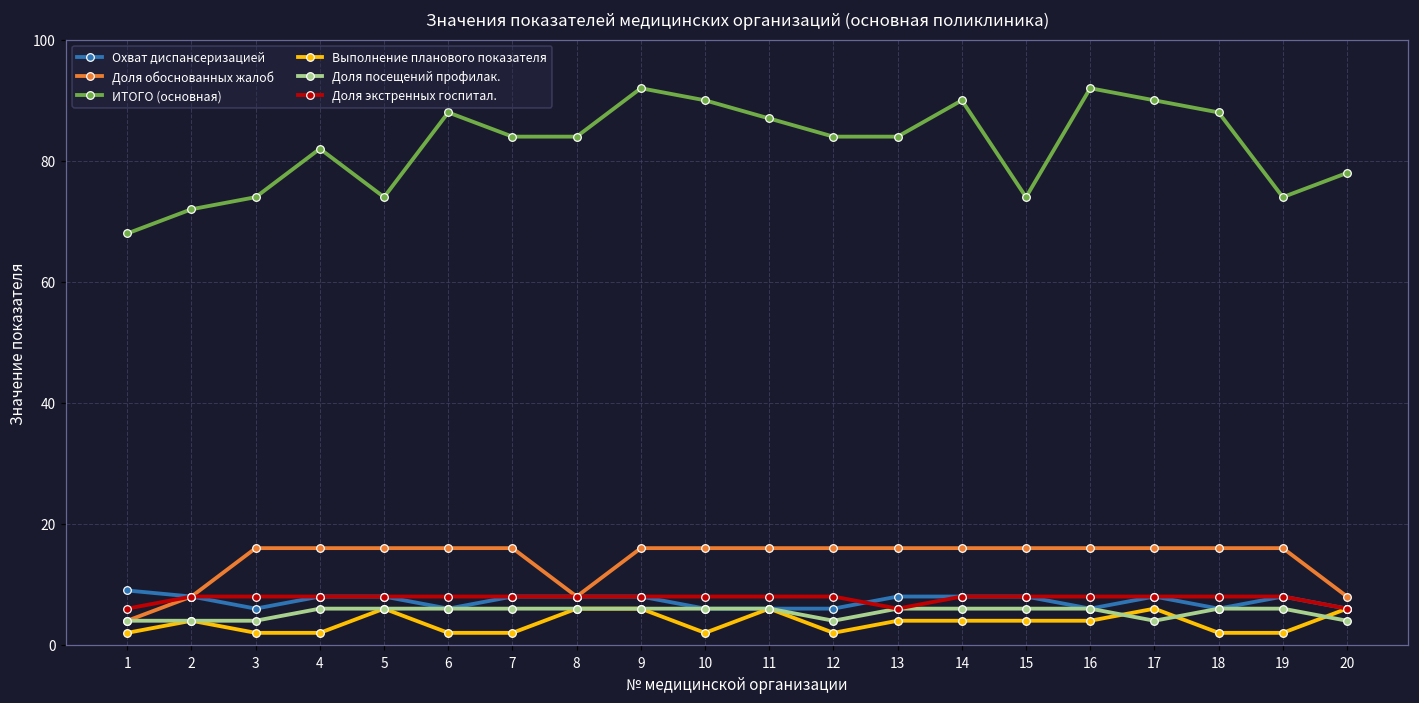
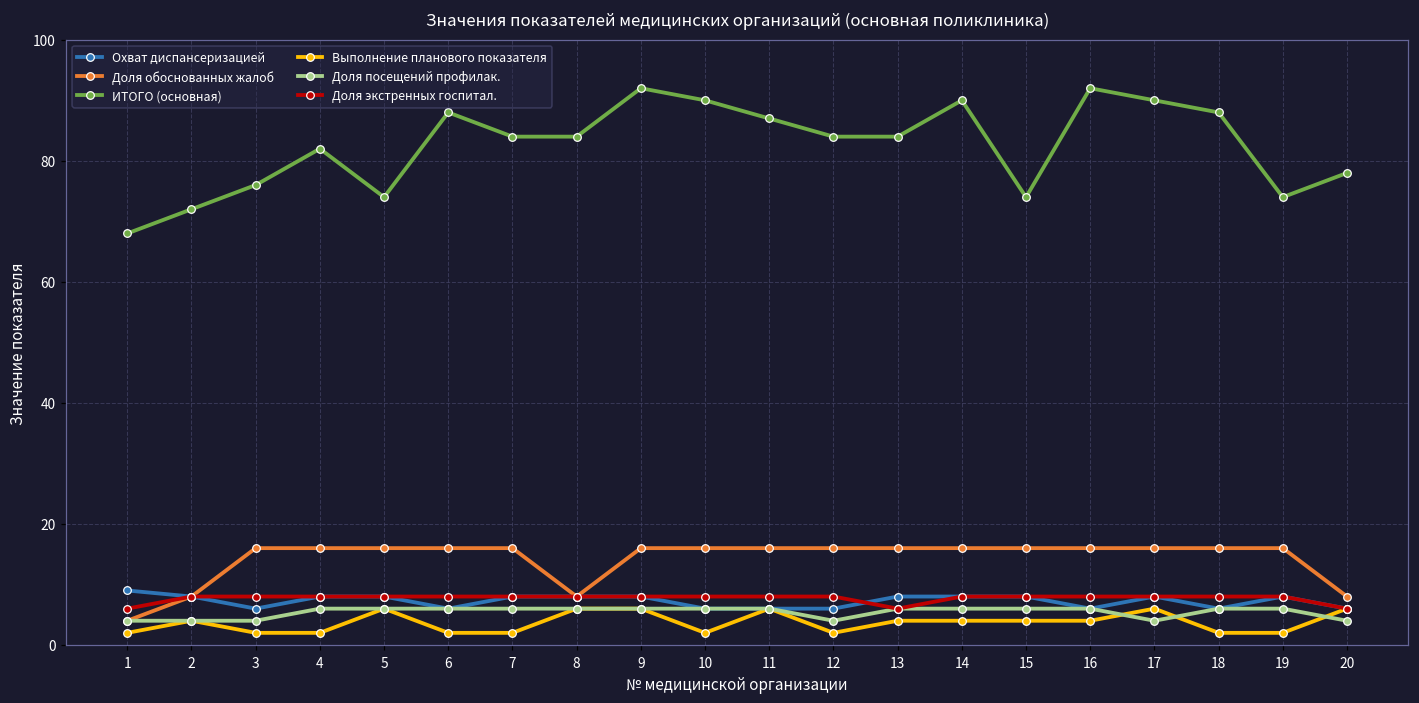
  {
    "Охват диспансеризацией": {
      "1": 9,
      "3": 6,
      "12": 6,
      "13": 8
    },
    "Доля обоснованных жалоб": {
      "3": 16,
      "4": 16,
      "5": 16,
      "6": 16,
      "7": 16,
      "9": 16,
      "10": 16,
      "11": 16,
      "12": 16,
      "13": 16,
      "14": 16,
      "15": 16,
      "16": 16,
      "17": 16,
      "18": 16,
      "19": 16,
      "20": 8
    },
    "ИТОГО (основная)": {
      "1": 68,
      "2": 72,
-     "3": 74,
+     "3": 76,
      "4": 82,
      "5": 74,
      "6": 88,
      "7": 84,
      "8": 84,
      "9": 92,
      "10": 90,
      "11": 87,
      "12": 84,
      "13": 84,
      "14": 90,
      "15": 74,
      "16": 92,
      "17": 90,
      "18": 88,
      "19": 74,
      "20": 78
    },
    "Выполнение планового показателя": {
      "1": 2,
      "3": 2,
      "4": 2,
      "6": 2,
      "7": 2,
      "10": 2,
      "12": 2,
      "13": 4,
      "14": 4,
      "15": 4,
      "16": 4,
      "17": 6,
      "18": 2,
      "19": 2
    },
    "Доля посещений профилак.": {
      "3": 4,
      "4": 6,
      "7": 6,
      "12": 4,
      "14": 6,
      "15": 6,
      "17": 4,
      "19": 6,
      "20": 4
    },
    "Доля экстренных госпитал.": {
      "1": 6,
      "3": 8,
      "6": 8,
      "10": 8,
      "11": 8,
      "12": 8,
      "16": 8,
      "18": 8
    }
  }
